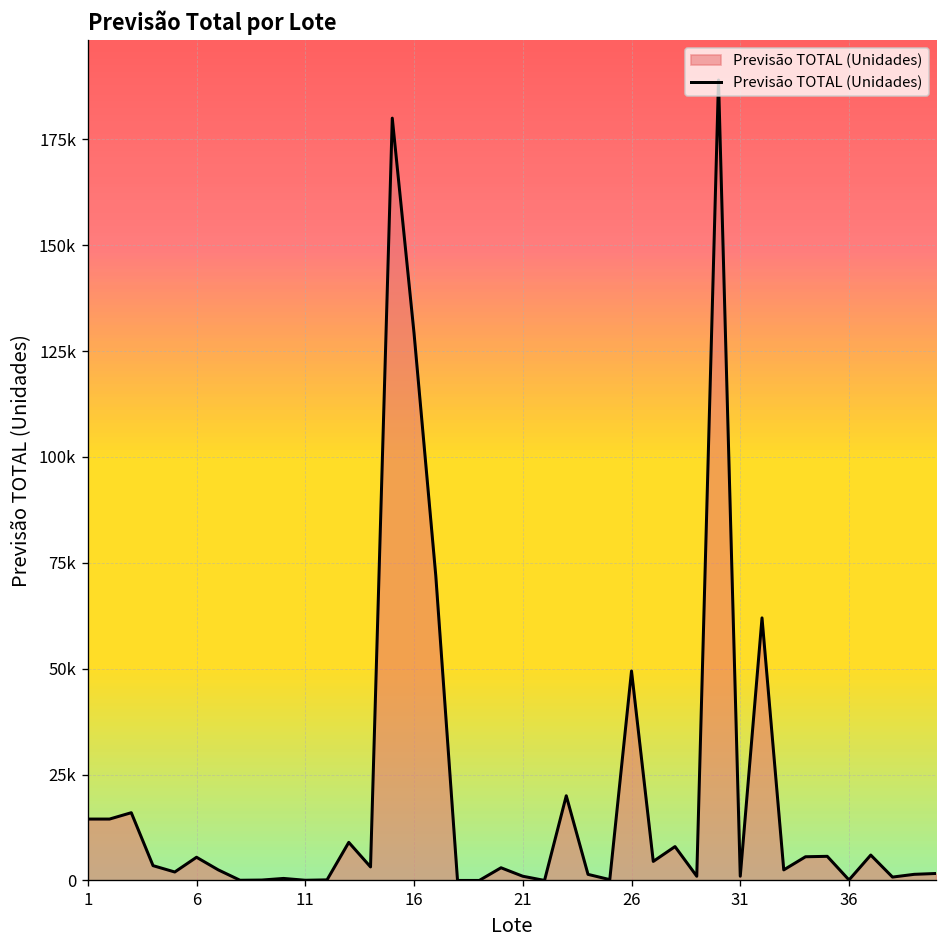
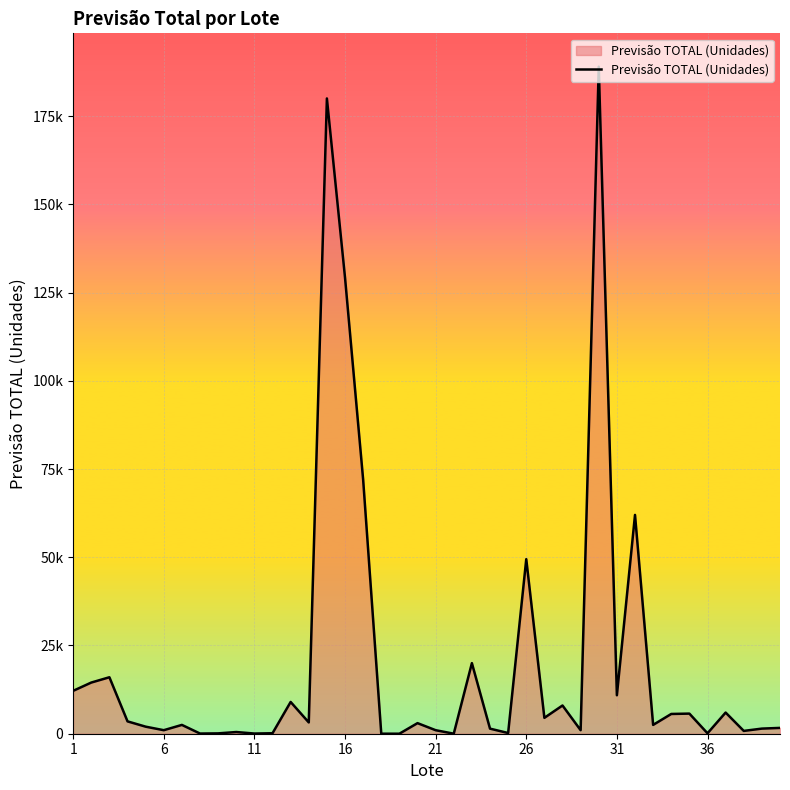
  {
-   "1": 15000,
-   "6": 5000,
+   "1": 12000,
+   "6": 1000,
    "11": 0,
    "16": 129000,
    "21": 1000,
    "26": 49000,
-   "31": 1000,
+   "31": 11000,
    "36": 0
  }
